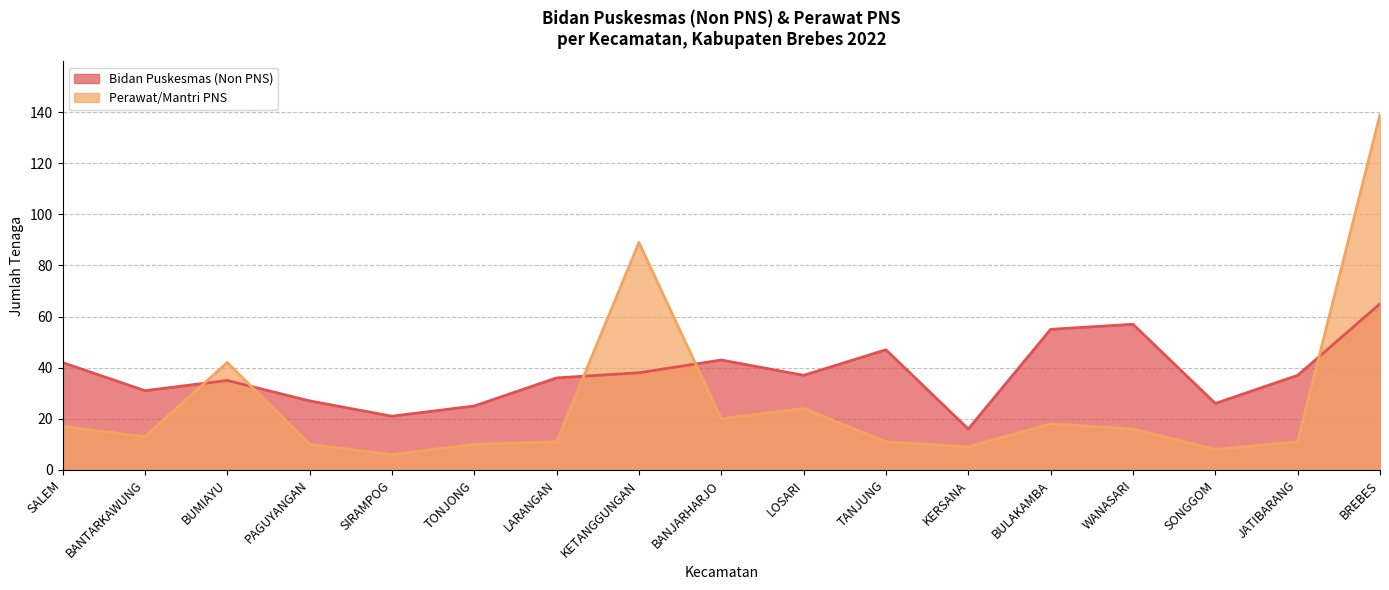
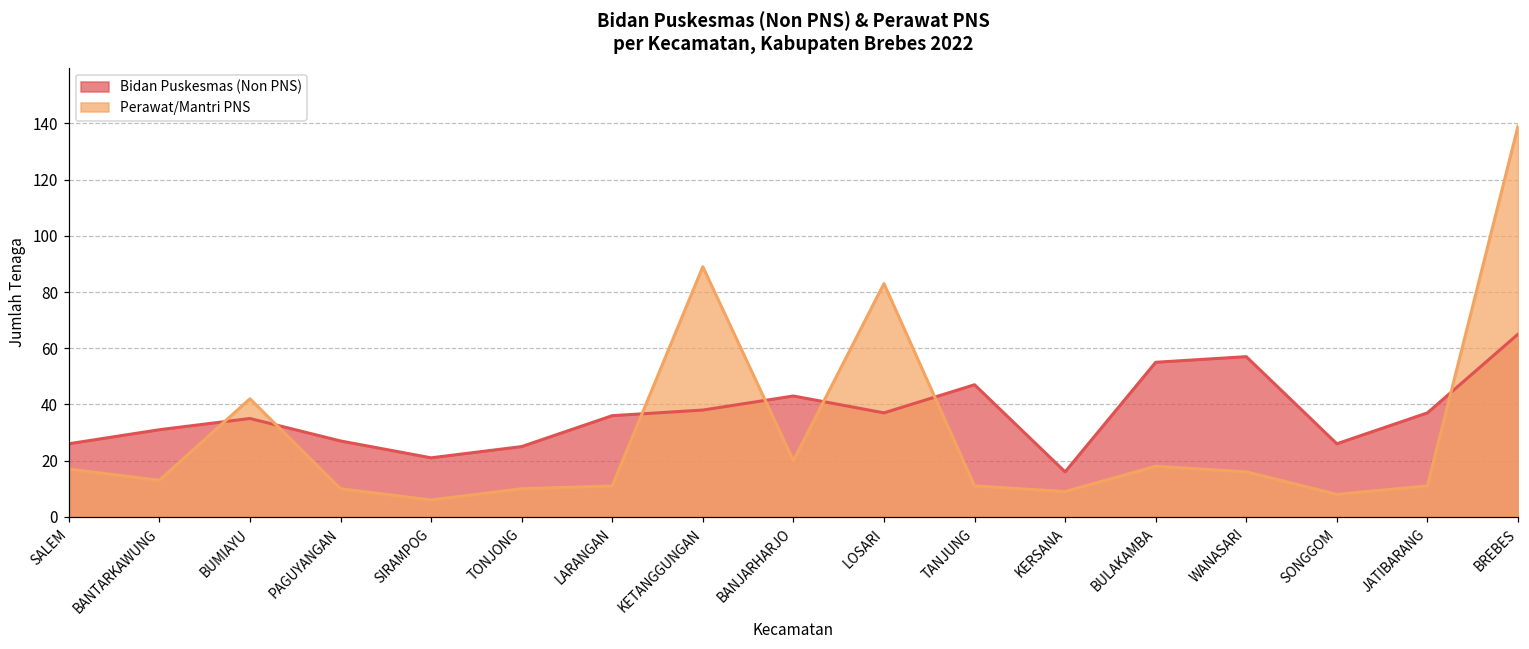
  {
    "Bidan Puskesmas (Non PNS)": {
-     "SALEM": 42,
+     "SALEM": 26,
      "BANTARKAWUNG": 31,
      "BUMIAYU": 35,
      "PAGUYANGAN": 27,
      "SIRAMPOG": 21,
      "TONJONG": 25,
      "LARANGAN": 36,
      "KETANGGUNGAN": 38,
      "BANJARHARJO": 43,
      "LOSARI": 37,
      "TANJUNG": 47,
      "KERSANA": 16,
      "BULAKAMBA": 55,
      "WANASARI": 57,
      "SONGGOM": 26,
      "JATIBARANG": 37,
      "BREBES": 65
    },
    "Perawat/Mantri PNS": {
      "SALEM": 17,
      "BANTARKAWUNG": 13,
      "BUMIAYU": 42,
      "PAGUYANGAN": 10,
      "SIRAMPOG": 6,
      "TONJONG": 10,
      "LARANGAN": 11,
      "KETANGGUNGAN": 89,
      "BANJARHARJO": 20,
-     "LOSARI": 24,
+     "LOSARI": 83,
      "TANJUNG": 11,
      "KERSANA": 9,
      "BULAKAMBA": 18,
      "WANASARI": 16,
      "SONGGOM": 8,
      "JATIBARANG": 11,
      "BREBES": 139
    }
  }
